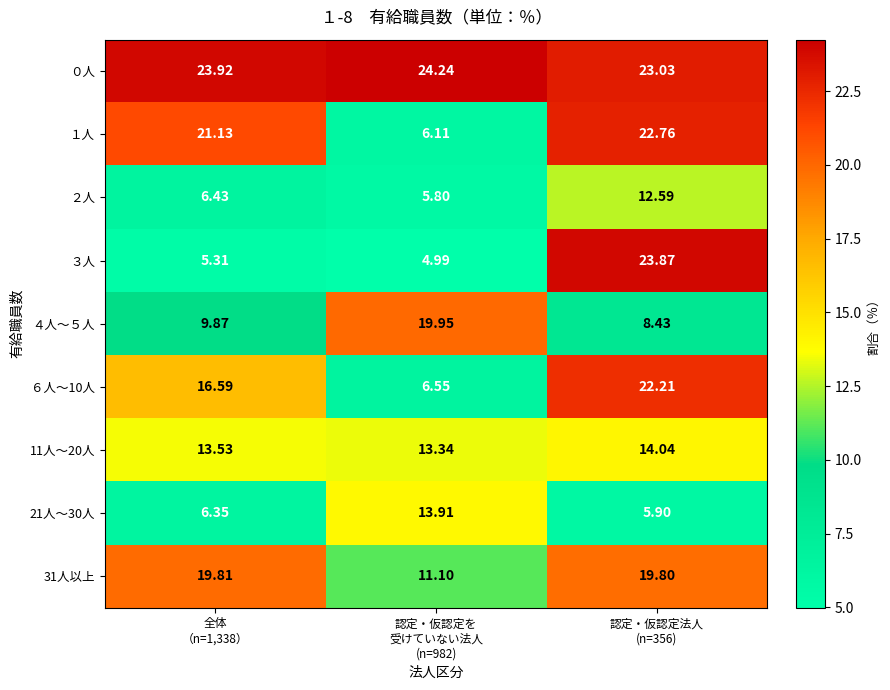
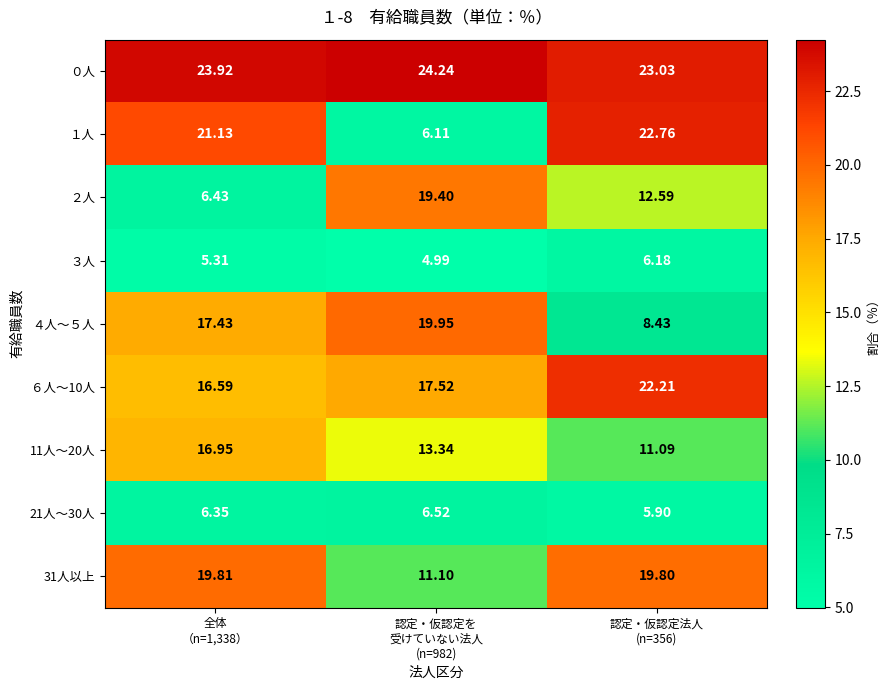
  {
    "０人": {
      "全体 （n=1,338）": 23.92,
      "認定・仮認定を 受けていない法人 (n=982)": 24.24,
      "認定・仮認定法人 (n=356)": 23.03
    },
    "１人": {
      "全体 （n=1,338）": 21.13,
      "認定・仮認定を 受けていない法人 (n=982)": 6.11,
      "認定・仮認定法人 (n=356)": 22.76
    },
    "２人": {
      "全体 （n=1,338）": 6.43,
-     "認定・仮認定を 受けていない法人 (n=982)": 5.80,
+     "認定・仮認定を 受けていない法人 (n=982)": 19.40,
      "認定・仮認定法人 (n=356)": 12.59
    },
    "３人": {
      "全体 （n=1,338）": 5.31,
      "認定・仮認定を 受けていない法人 (n=982)": 4.99,
-     "認定・仮認定法人 (n=356)": 23.87
+     "認定・仮認定法人 (n=356)": 6.18
    },
    "４人～５人": {
-     "全体 （n=1,338）": 9.87,
+     "全体 （n=1,338）": 17.43,
      "認定・仮認定を 受けていない法人 (n=982)": 19.95,
      "認定・仮認定法人 (n=356)": 8.43
    },
    "６人～10人": {
      "全体 （n=1,338）": 16.59,
-     "認定・仮認定を 受けていない法人 (n=982)": 6.55,
+     "認定・仮認定を 受けていない法人 (n=982)": 17.52,
      "認定・仮認定法人 (n=356)": 22.21
    },
    "11人～20人": {
-     "全体 （n=1,338）": 13.53,
+     "全体 （n=1,338）": 16.95,
      "認定・仮認定を 受けていない法人 (n=982)": 13.34,
-     "認定・仮認定法人 (n=356)": 14.04
+     "認定・仮認定法人 (n=356)": 11.09
    },
    "21人～30人": {
      "全体 （n=1,338）": 6.35,
-     "認定・仮認定を 受けていない法人 (n=982)": 13.91,
+     "認定・仮認定を 受けていない法人 (n=982)": 6.52,
      "認定・仮認定法人 (n=356)": 5.90
    },
    "31人以上": {
      "全体 （n=1,338）": 19.81,
      "認定・仮認定を 受けていない法人 (n=982)": 11.10,
      "認定・仮認定法人 (n=356)": 19.80
    }
  }
